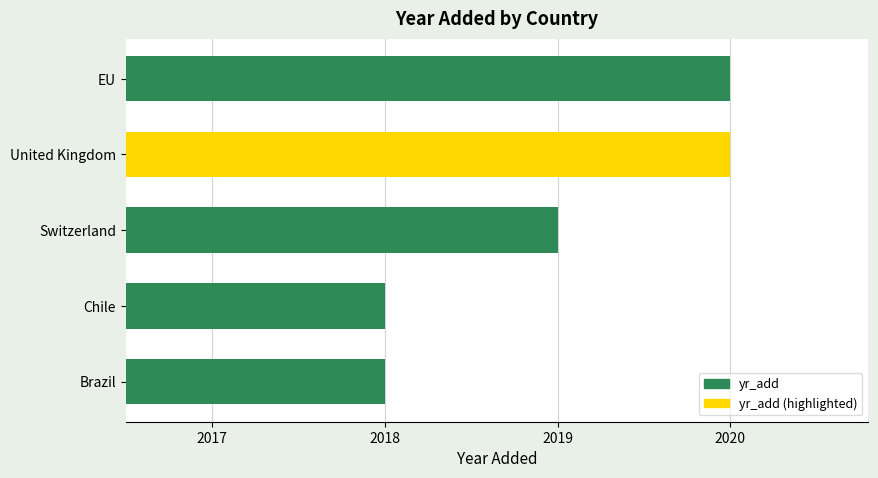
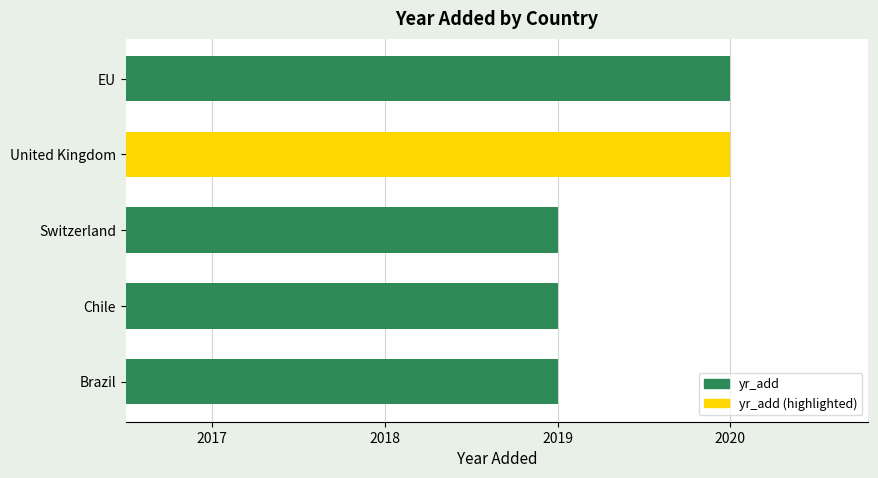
  {
    "EU": 2020,
    "United Kingdom": 2020,
    "Switzerland": 2019,
-   "Chile": 2018,
-   "Brazil": 2018
+   "Chile": 2019,
+   "Brazil": 2019
  }
